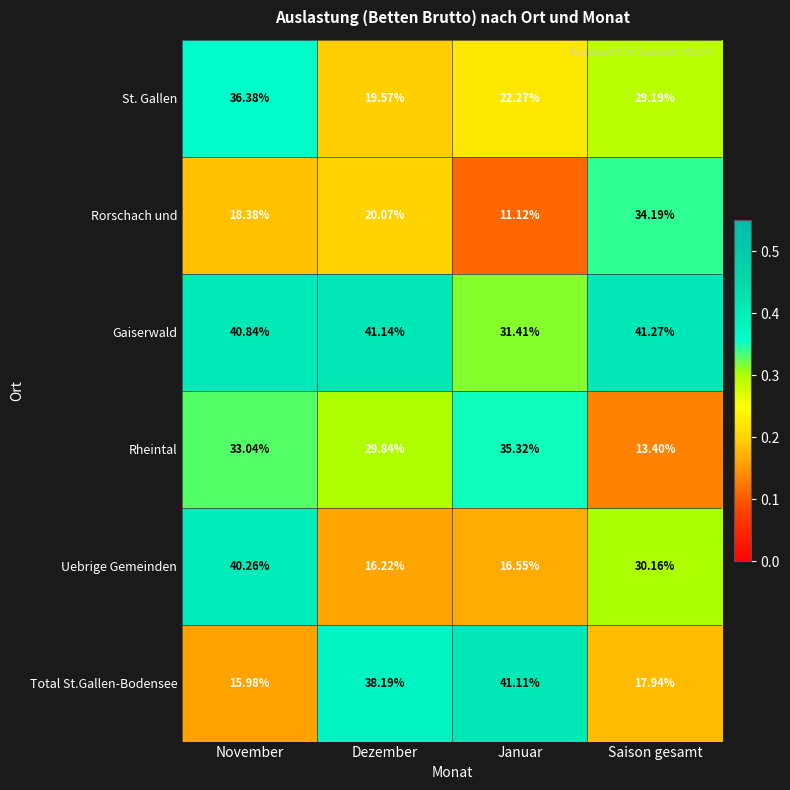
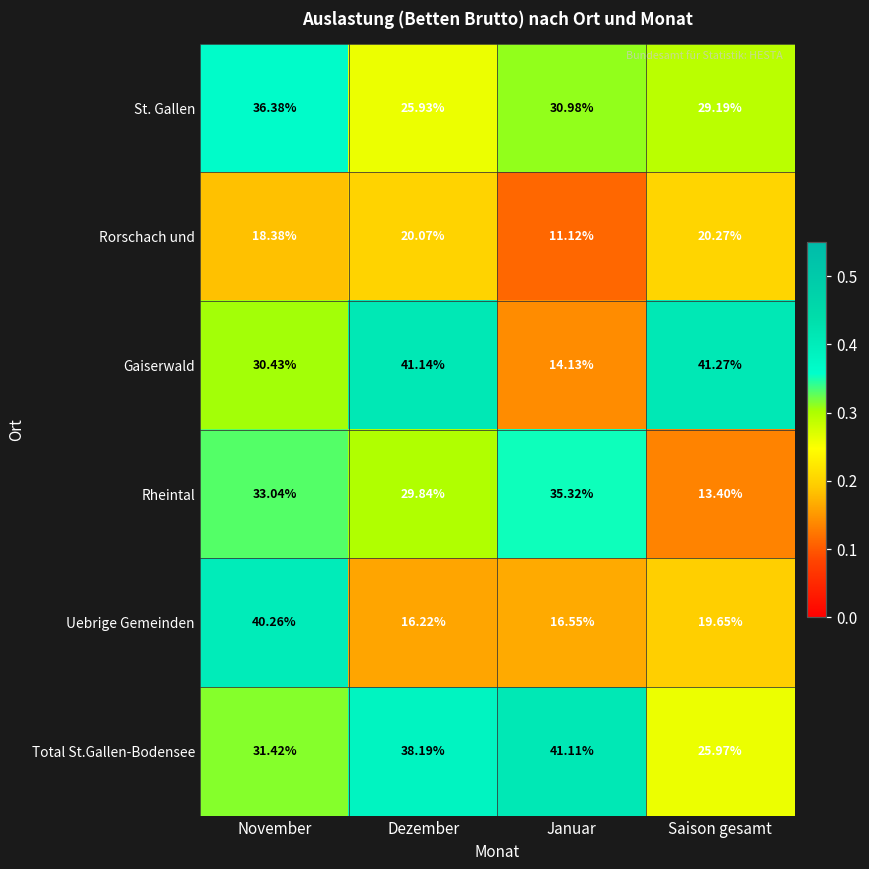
  {
    "St. Gallen": {
      "November": "36.38%",
-     "Dezember": "19.57%",
-     "Januar": "22.27%"
+     "Dezember": "25.93%",
+     "Januar": "30.98%"
    },
    "Rorschach und": {
      "November": "18.38%",
      "Dezember": "20.07%",
      "Januar": "11.12%",
-     "Saison gesamt": "34.19%"
+     "Saison gesamt": "20.27%"
    },
    "Gaiserwald": {
-     "November": "40.84%",
+     "November": "30.43%",
      "Dezember": "41.14%",
-     "Januar": "31.41%",
+     "Januar": "14.13%",
      "Saison gesamt": "41.27%"
    },
    "Rheintal": {
      "November": "33.04%",
      "Dezember": "29.84%",
      "Januar": "35.32%",
      "Saison gesamt": "13.40%"
    },
    "Uebrige Gemeinden": {
      "November": "40.26%",
      "Dezember": "16.22%",
      "Januar": "16.55%",
-     "Saison gesamt": "30.16%"
+     "Saison gesamt": "19.65%"
    },
    "Total St.Gallen-Bodensee": {
-     "November": "15.98%",
+     "November": "31.42%",
      "Dezember": "38.19%",
      "Januar": "41.11%",
-     "Saison gesamt": "17.94%"
+     "Saison gesamt": "25.97%"
    }
  }
